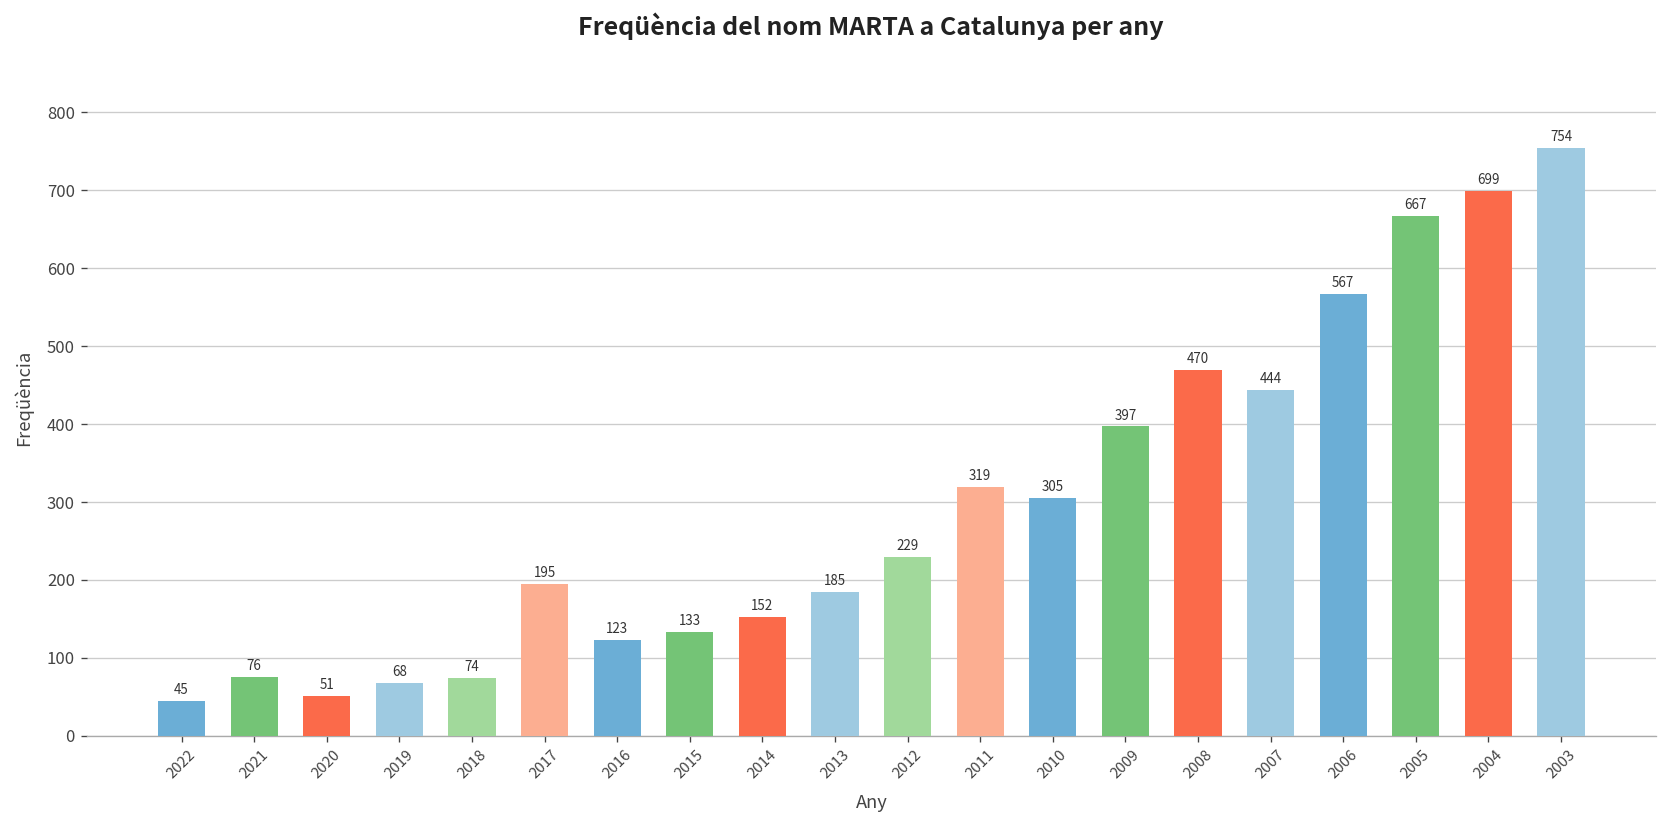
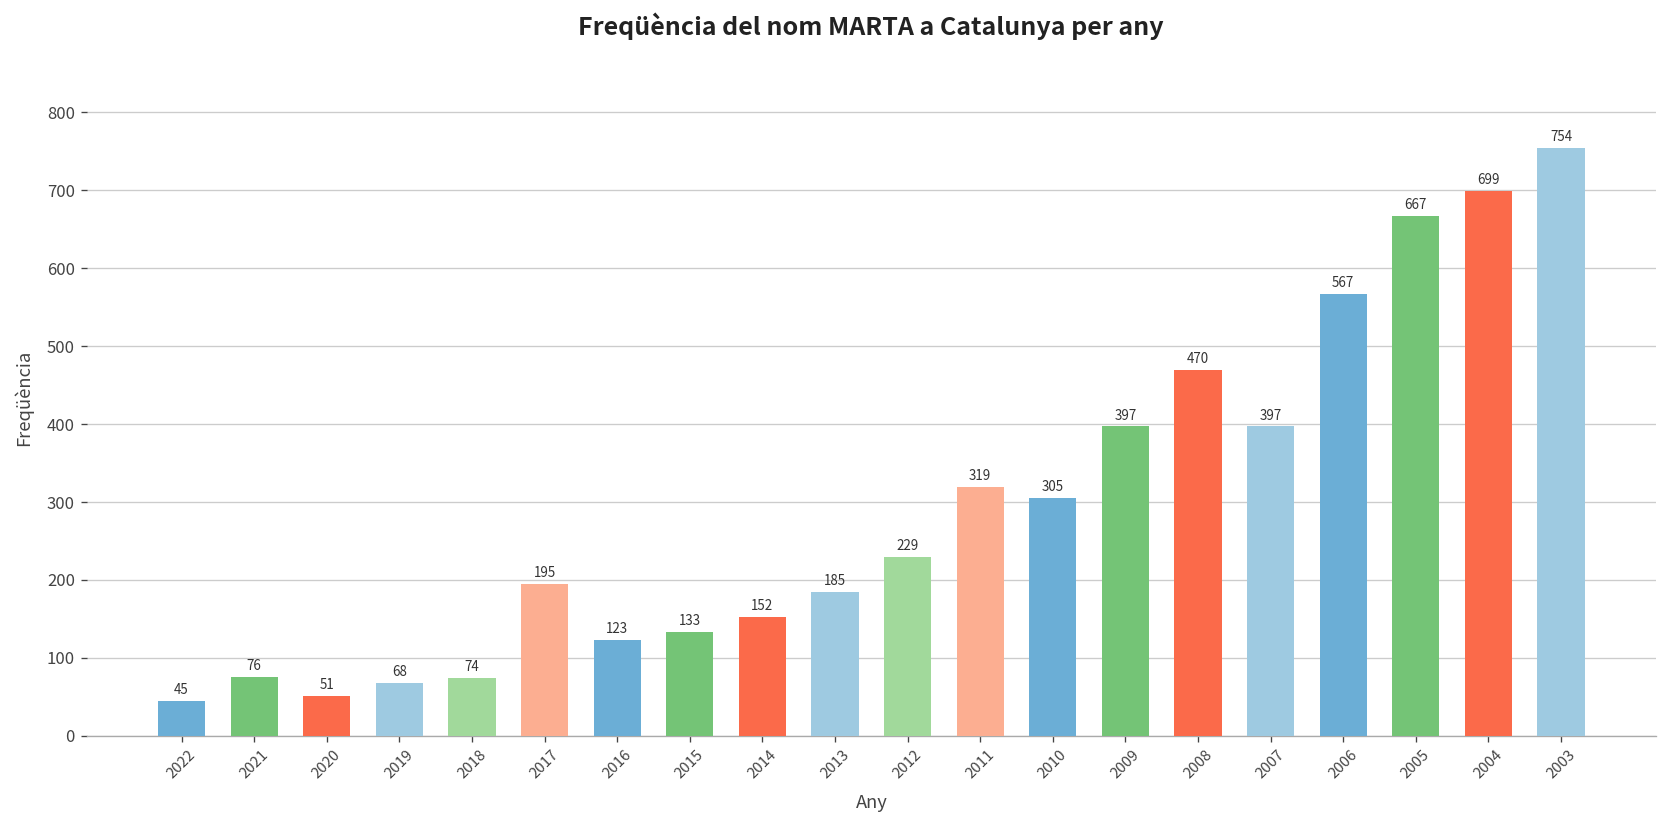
  {
    "2022": 45,
    "2021": 76,
    "2020": 51,
    "2019": 68,
    "2018": 74,
    "2017": 195,
    "2016": 123,
    "2015": 133,
    "2014": 152,
    "2013": 185,
    "2012": 229,
    "2011": 319,
    "2010": 305,
    "2009": 397,
    "2008": 470,
-   "2007": 444,
+   "2007": 397,
    "2006": 567,
    "2005": 667,
    "2004": 699,
    "2003": 754
  }
